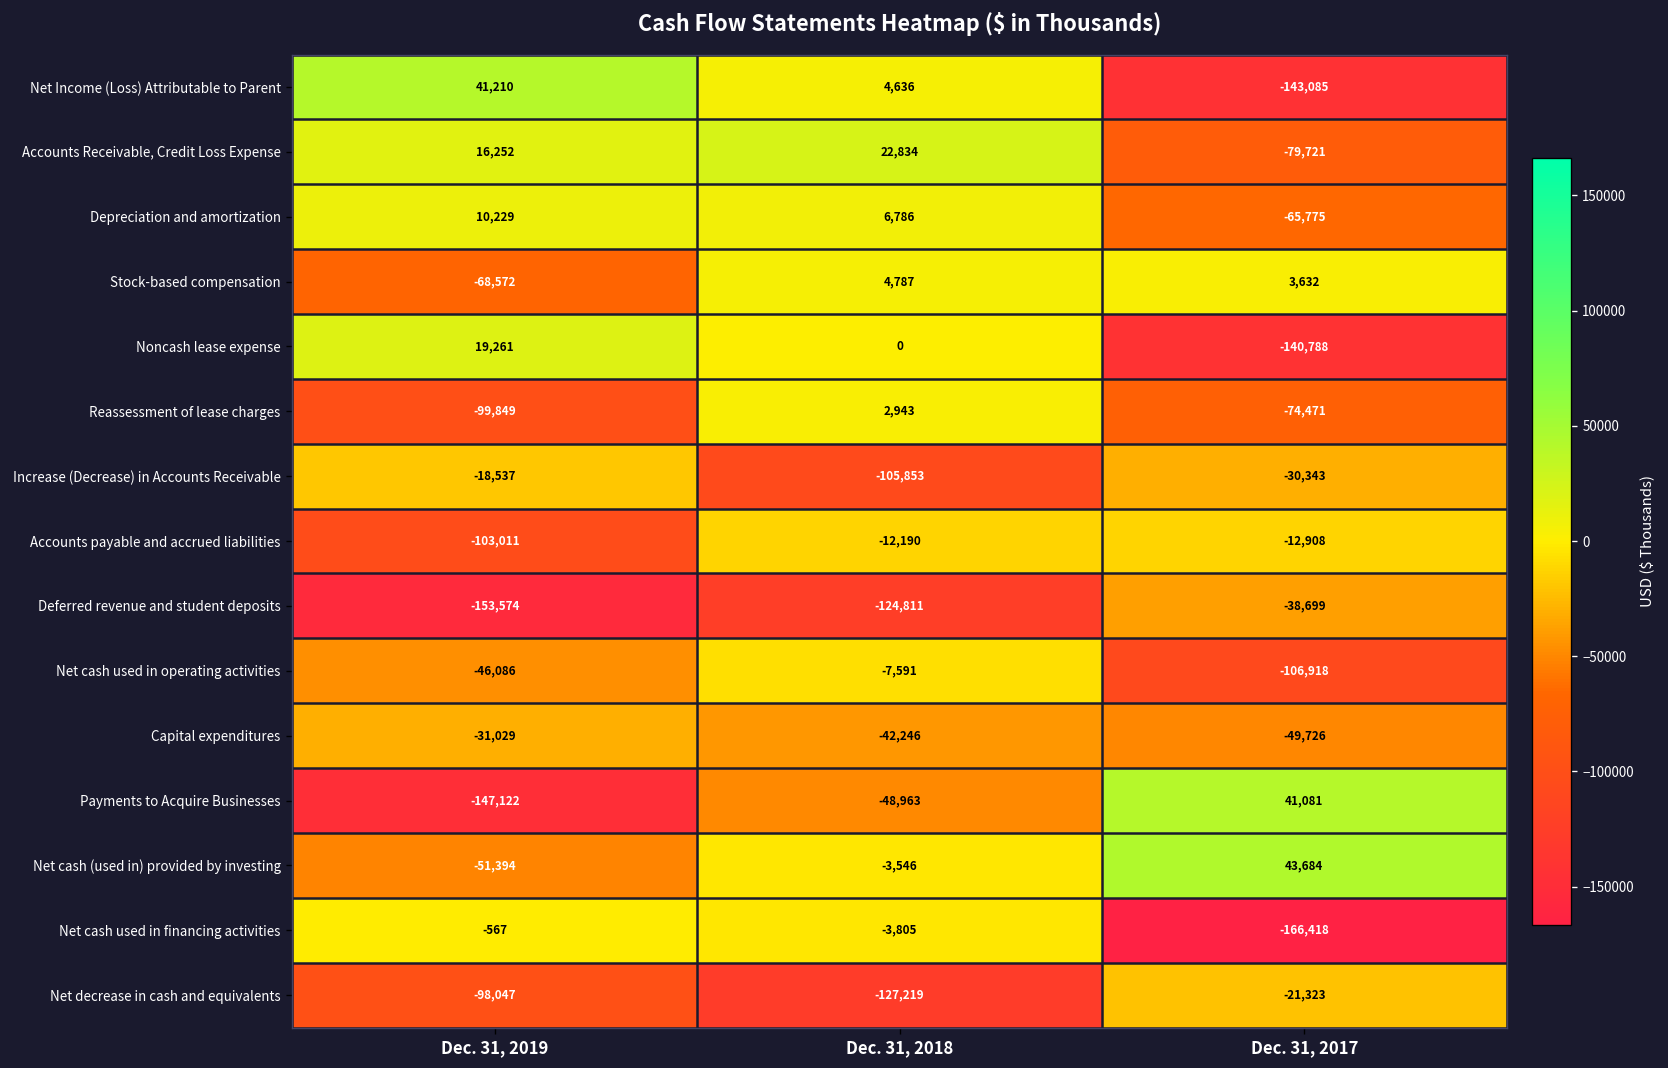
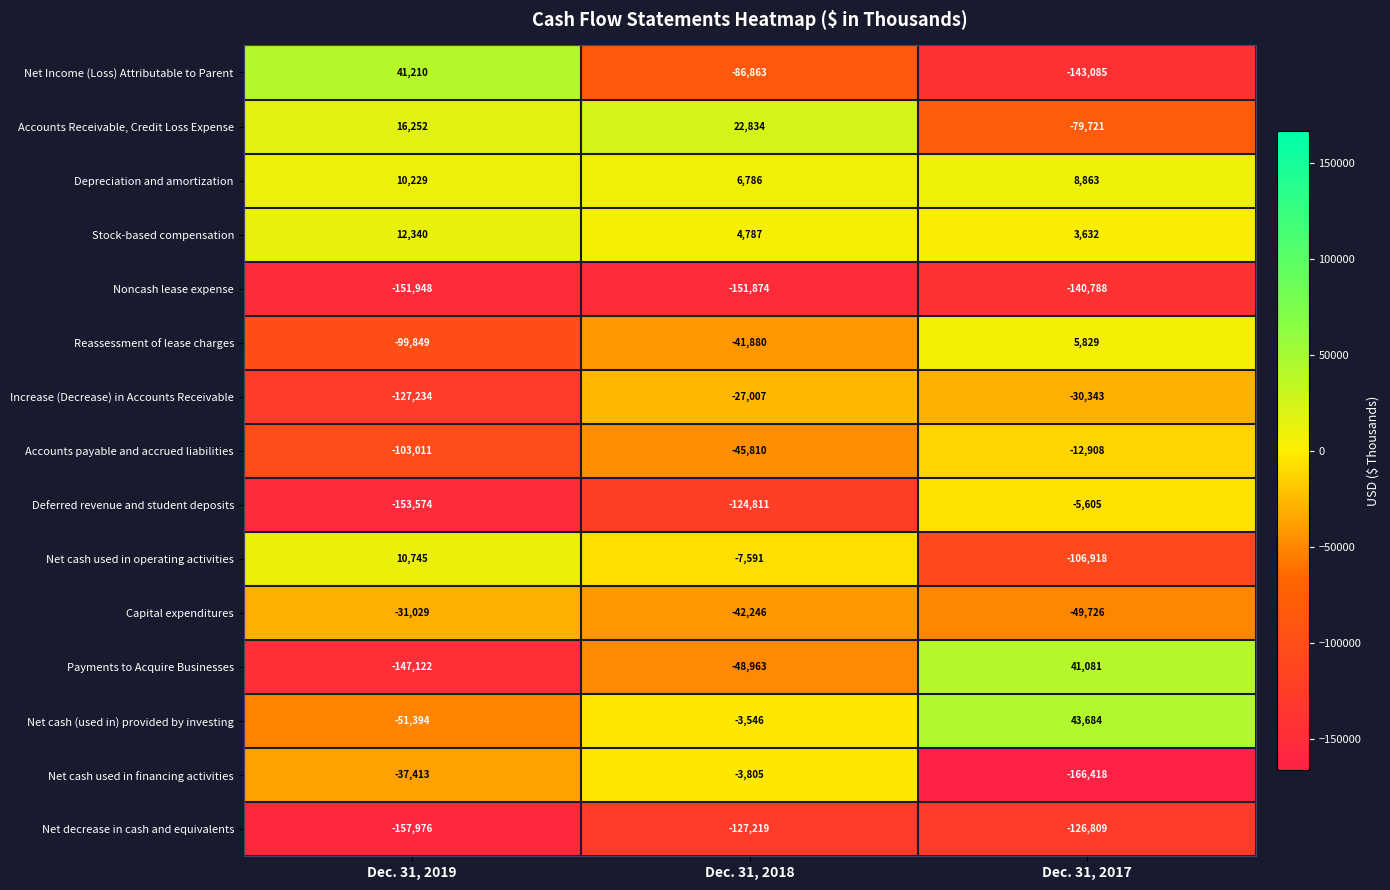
  {
    "Net Income (Loss) Attributable to Parent": {
      "Dec. 31, 2019": "41,210",
-     "Dec. 31, 2018": "4,636",
+     "Dec. 31, 2018": "-86,863",
      "Dec. 31, 2017": "-143,085"
    },
    "Accounts Receivable, Credit Loss Expense": {
      "Dec. 31, 2019": "16,252",
      "Dec. 31, 2018": "22,834",
      "Dec. 31, 2017": "-79,721"
    },
    "Depreciation and amortization": {
      "Dec. 31, 2019": "10,229",
      "Dec. 31, 2018": "6,786",
-     "Dec. 31, 2017": "-65,775"
+     "Dec. 31, 2017": "8,863"
    },
    "Stock-based compensation": {
-     "Dec. 31, 2019": "-68,572",
+     "Dec. 31, 2019": "12,340",
      "Dec. 31, 2018": "4,787",
      "Dec. 31, 2017": "3,632"
    },
    "Noncash lease expense": {
-     "Dec. 31, 2019": "19,261",
-     "Dec. 31, 2018": "0",
+     "Dec. 31, 2019": "-151,948",
+     "Dec. 31, 2018": "-151,874",
      "Dec. 31, 2017": "-140,788"
    },
    "Reassessment of lease charges": {
      "Dec. 31, 2019": "-99,849",
-     "Dec. 31, 2018": "2,943",
-     "Dec. 31, 2017": "-74,471"
+     "Dec. 31, 2018": "-41,880",
+     "Dec. 31, 2017": "5,829"
    },
    "Increase (Decrease) in Accounts Receivable": {
-     "Dec. 31, 2019": "-18,537",
-     "Dec. 31, 2018": "-105,853",
+     "Dec. 31, 2019": "-127,234",
+     "Dec. 31, 2018": "-27,007",
      "Dec. 31, 2017": "-30,343"
    },
    "Accounts payable and accrued liabilities": {
      "Dec. 31, 2019": "-103,011",
-     "Dec. 31, 2018": "-12,190",
+     "Dec. 31, 2018": "-45,810",
      "Dec. 31, 2017": "-12,908"
    },
    "Deferred revenue and student deposits": {
      "Dec. 31, 2019": "-153,574",
      "Dec. 31, 2018": "-124,811",
-     "Dec. 31, 2017": "-38,699"
+     "Dec. 31, 2017": "-5,605"
    },
    "Net cash used in operating activities": {
-     "Dec. 31, 2019": "-46,086",
+     "Dec. 31, 2019": "10,745",
      "Dec. 31, 2018": "-7,591",
      "Dec. 31, 2017": "-106,918"
    },
    "Capital expenditures": {
      "Dec. 31, 2019": "-31,029",
      "Dec. 31, 2018": "-42,246",
      "Dec. 31, 2017": "-49,726"
    },
    "Payments to Acquire Businesses": {
      "Dec. 31, 2019": "-147,122",
      "Dec. 31, 2018": "-48,963",
      "Dec. 31, 2017": "41,081"
    },
    "Net cash (used in) provided by investing": {
      "Dec. 31, 2019": "-51,394",
      "Dec. 31, 2018": "-3,546",
      "Dec. 31, 2017": "43,684"
    },
    "Net cash used in financing activities": {
-     "Dec. 31, 2019": "-567",
+     "Dec. 31, 2019": "-37,413",
      "Dec. 31, 2018": "-3,805",
      "Dec. 31, 2017": "-166,418"
    },
    "Net decrease in cash and equivalents": {
-     "Dec. 31, 2019": "-98,047",
+     "Dec. 31, 2019": "-157,976",
      "Dec. 31, 2018": "-127,219",
-     "Dec. 31, 2017": "-21,323"
+     "Dec. 31, 2017": "-126,809"
    }
  }
